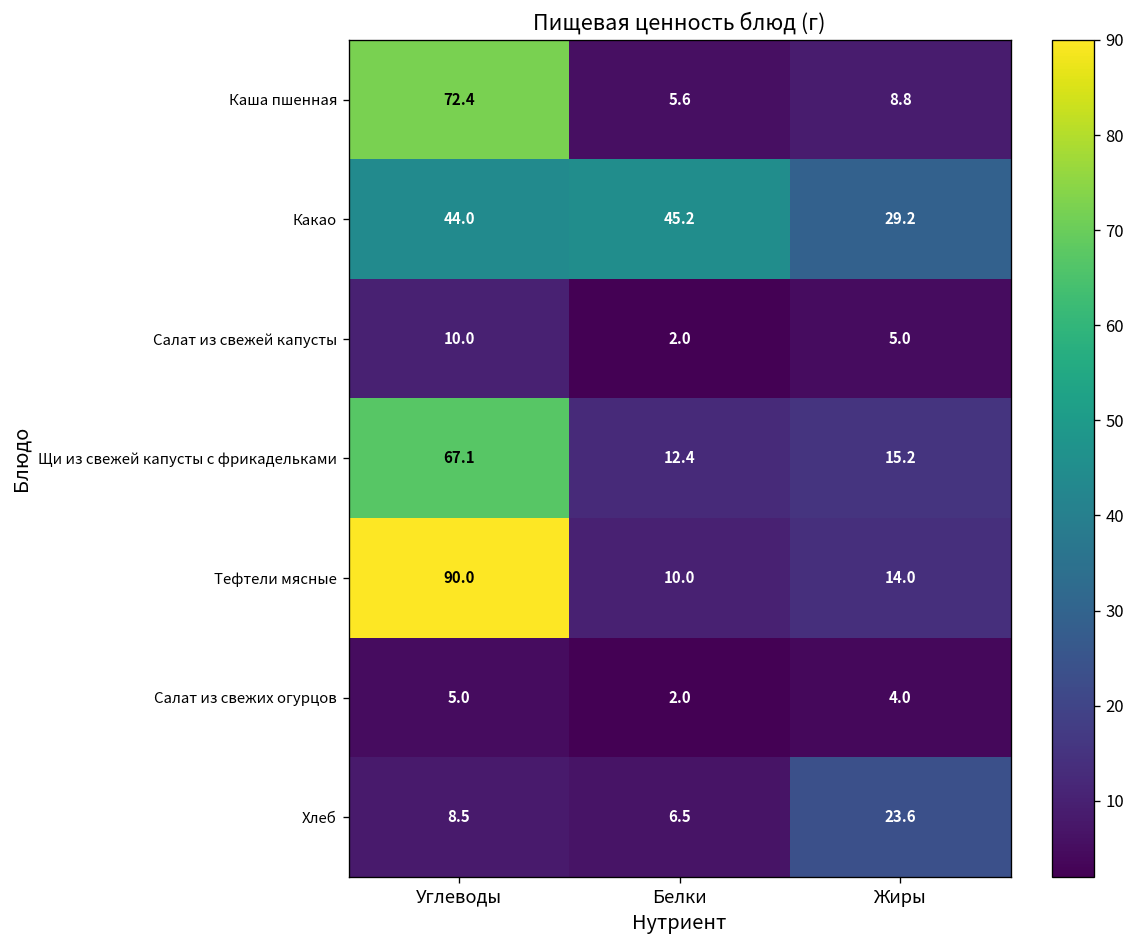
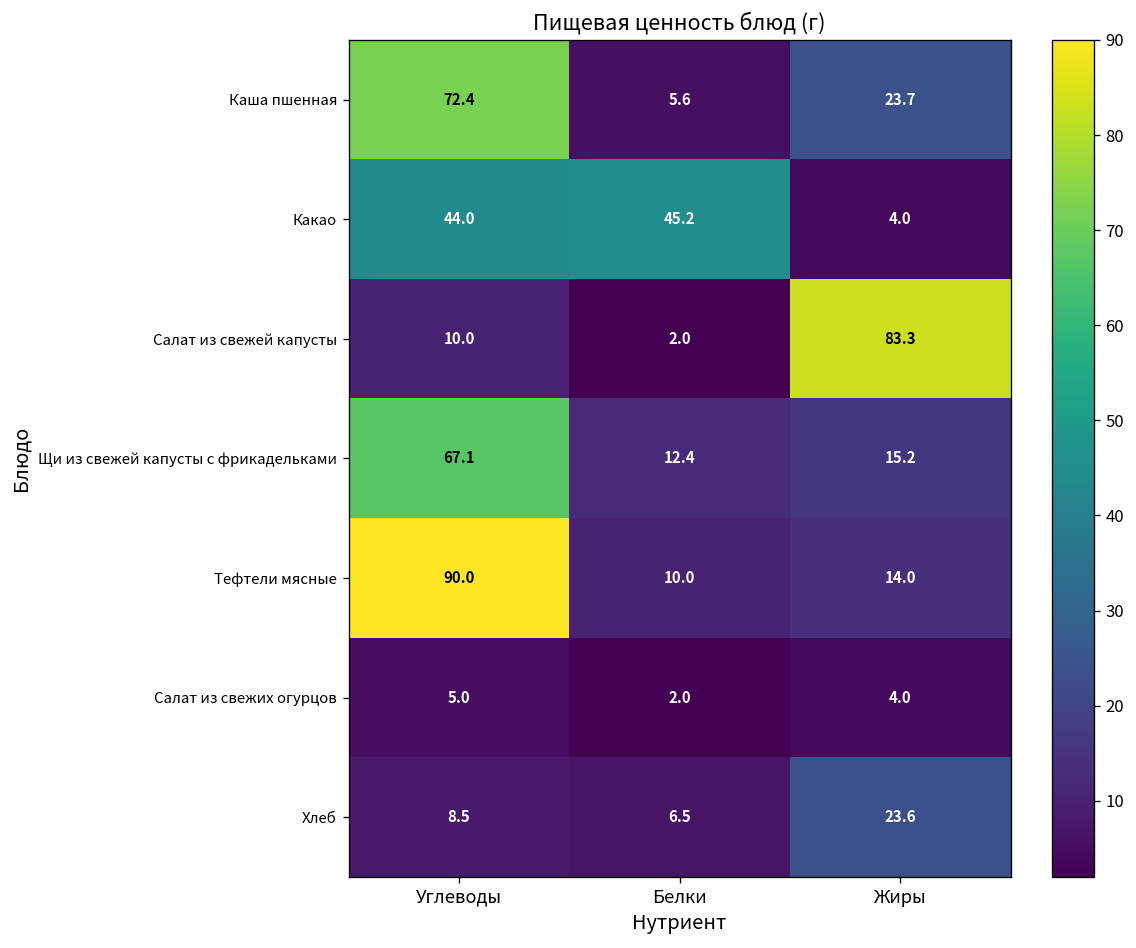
  {
    "Каша пшенная": {
      "Углеводы": 72.4,
      "Белки": 5.6,
-     "Жиры": 8.8
+     "Жиры": 23.7
    },
    "Какао": {
      "Углеводы": 44.0,
      "Белки": 45.2,
-     "Жиры": 29.2
+     "Жиры": 4.0
    },
    "Салат из свежей капусты": {
      "Углеводы": 10.0,
      "Белки": 2.0,
-     "Жиры": 5.0
+     "Жиры": 83.3
    },
    "Щи из свежей капусты с фрикадельками": {
      "Углеводы": 67.1,
      "Белки": 12.4,
      "Жиры": 15.2
    },
    "Тефтели мясные": {
      "Углеводы": 90.0,
      "Белки": 10.0,
      "Жиры": 14.0
    },
    "Салат из свежих огурцов": {
      "Углеводы": 5.0,
      "Белки": 2.0,
      "Жиры": 4.0
    },
    "Хлеб": {
      "Углеводы": 8.5,
      "Белки": 6.5,
      "Жиры": 23.6
    }
  }
